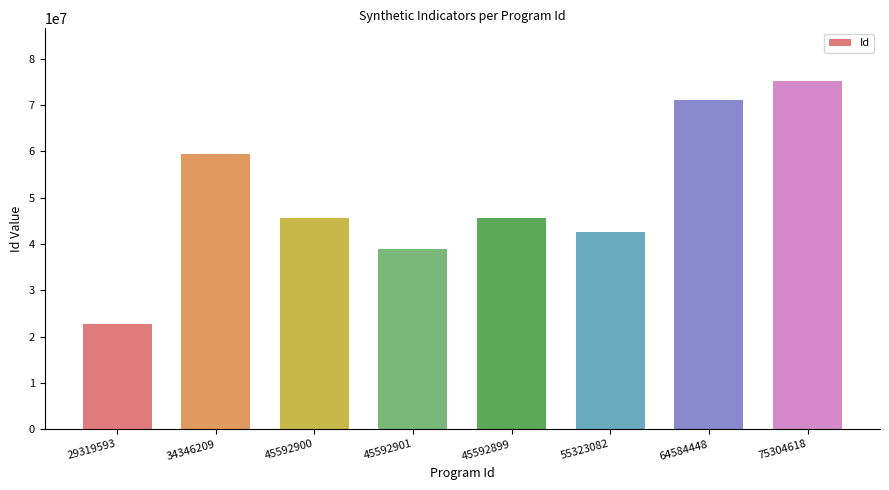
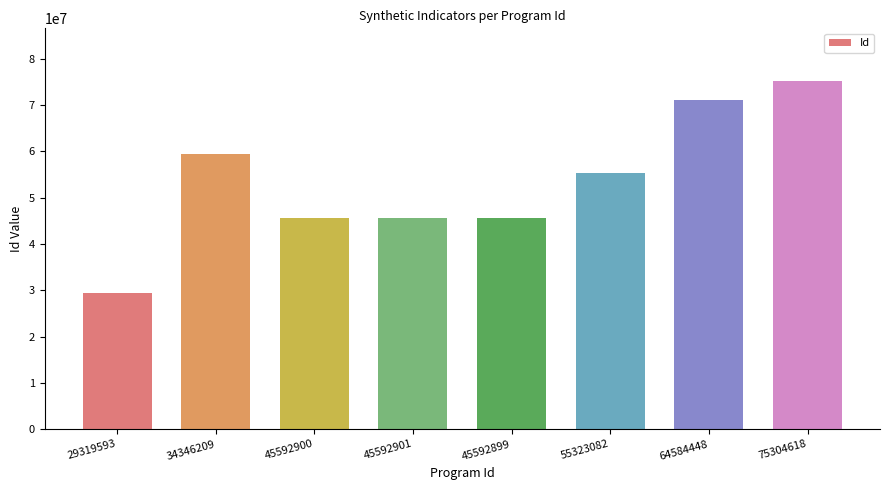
  {
-   "29319593": 23000000,
+   "29319593": 29000000,
    "34346209": 59000000,
    "45592900": 46000000,
-   "45592901": 39000000,
+   "45592901": 46000000,
    "45592899": 46000000,
-   "55323082": 43000000,
+   "55323082": 55000000,
    "64584448": 71000000,
    "75304618": 75000000
  }
